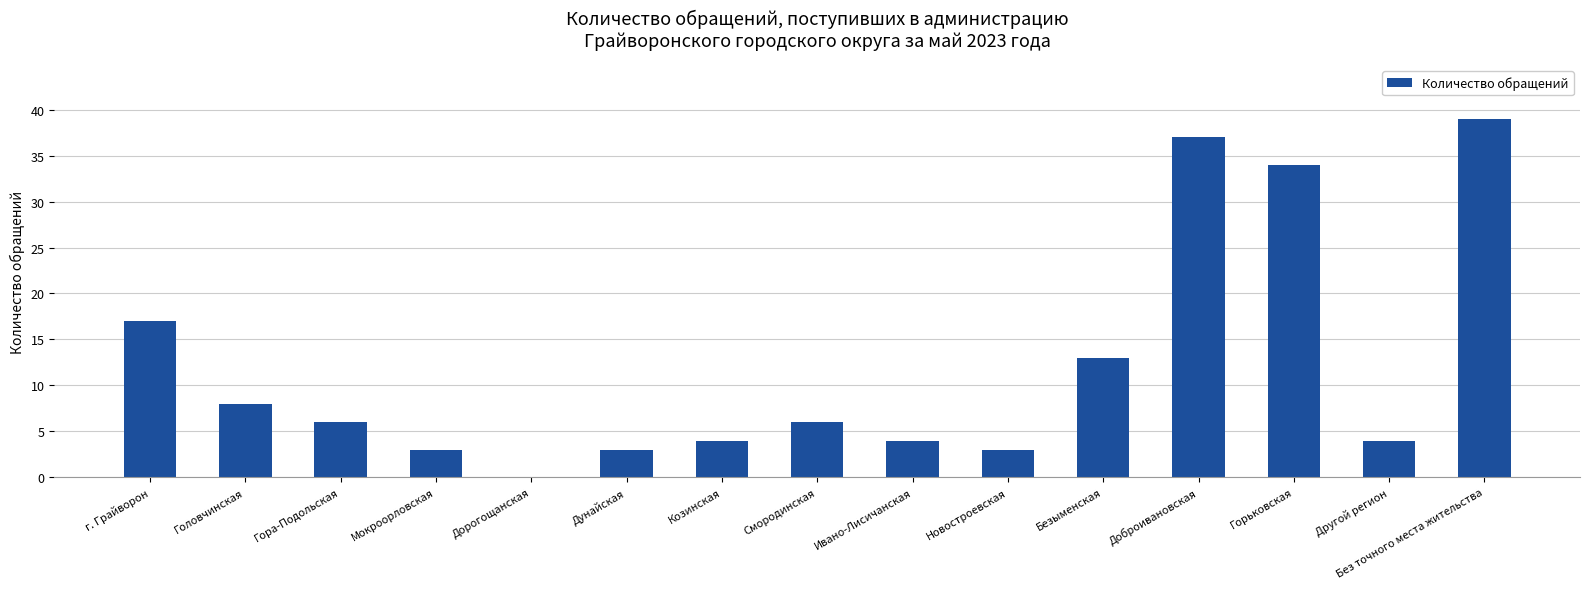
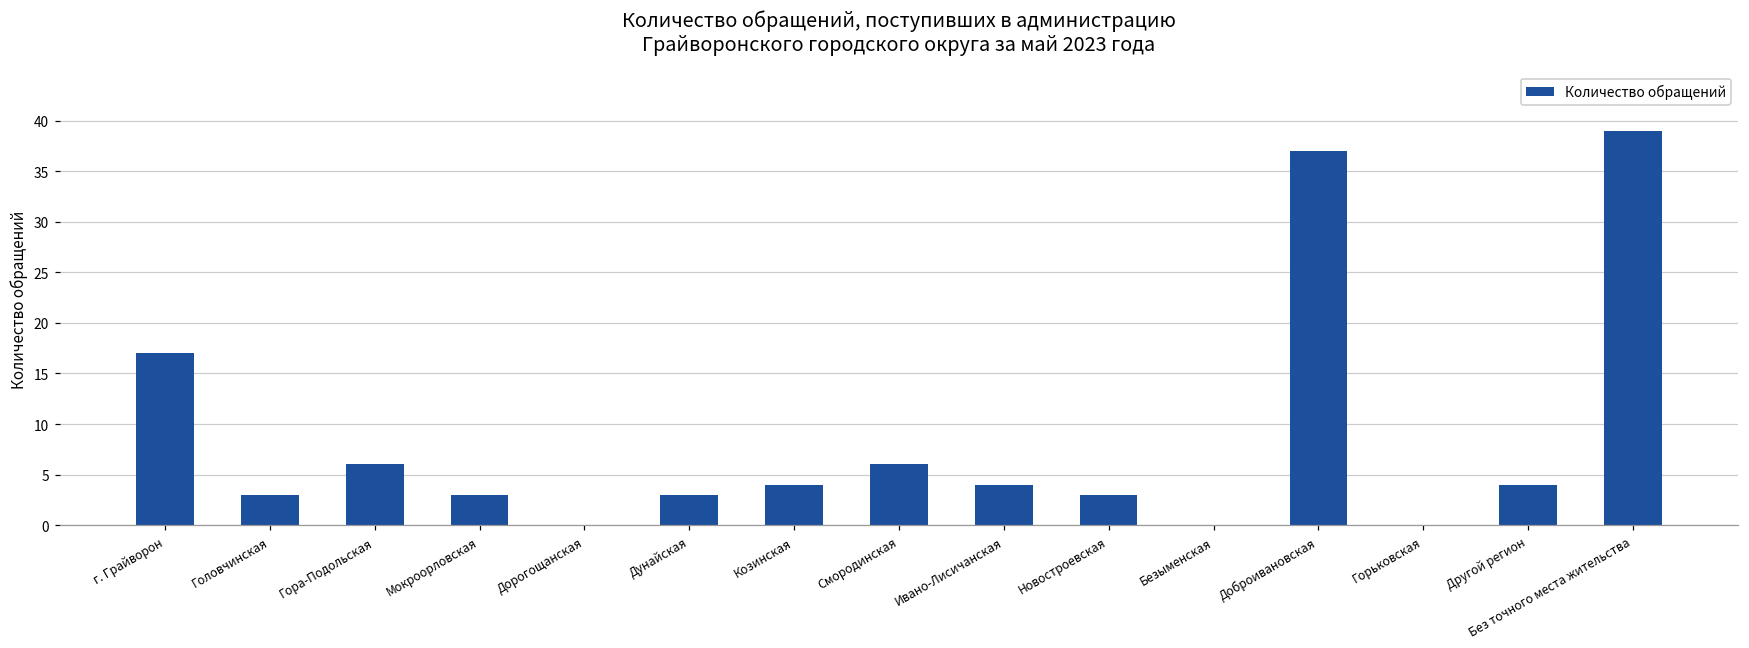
  {
    "г. Грайворон": 17,
-   "Головчинская": 8,
+   "Головчинская": 3,
    "Гора-Подольская": 6,
    "Мокроорловская": 3,
    "Дорогощанская": 0,
    "Дунайская": 3,
    "Козинская": 4,
    "Смородинская": 6,
    "Ивано-Лисичанская": 4,
    "Новостроевская": 3,
-   "Безыменская": 13,
+   "Безыменская": 0,
    "Доброивановская": 37,
-   "Горьковская": 34,
+   "Горьковская": 0,
    "Другой регион": 4,
    "Без точного места жительства": 39
  }
